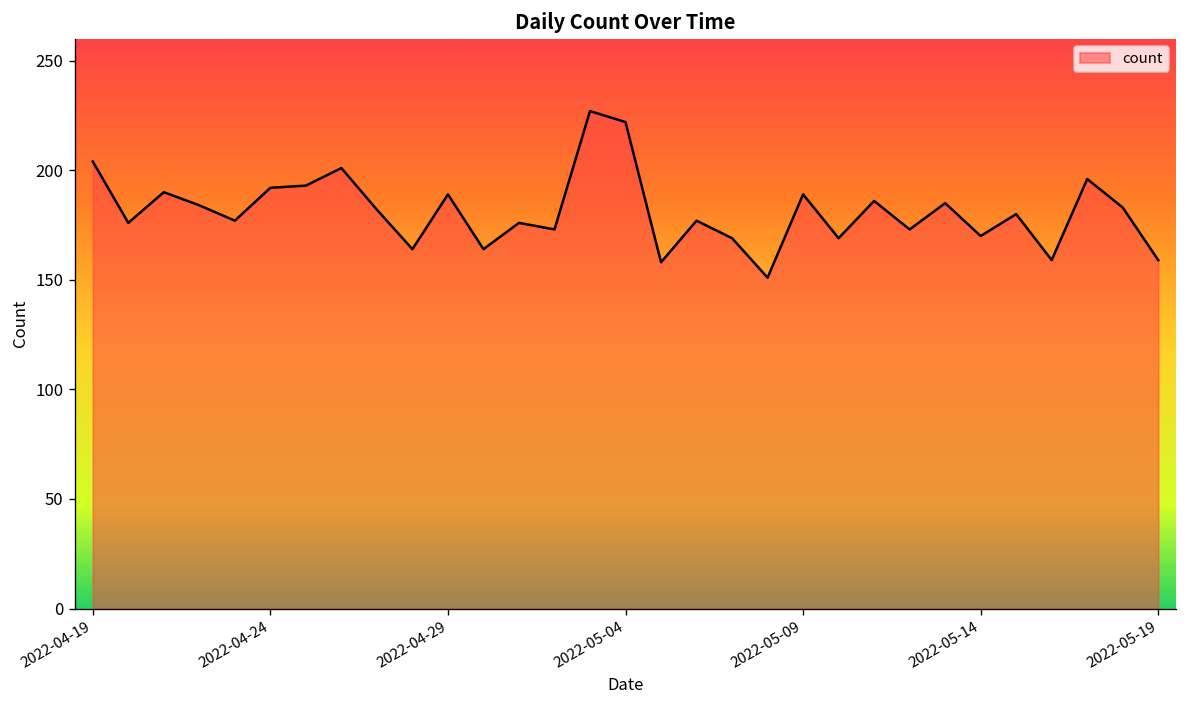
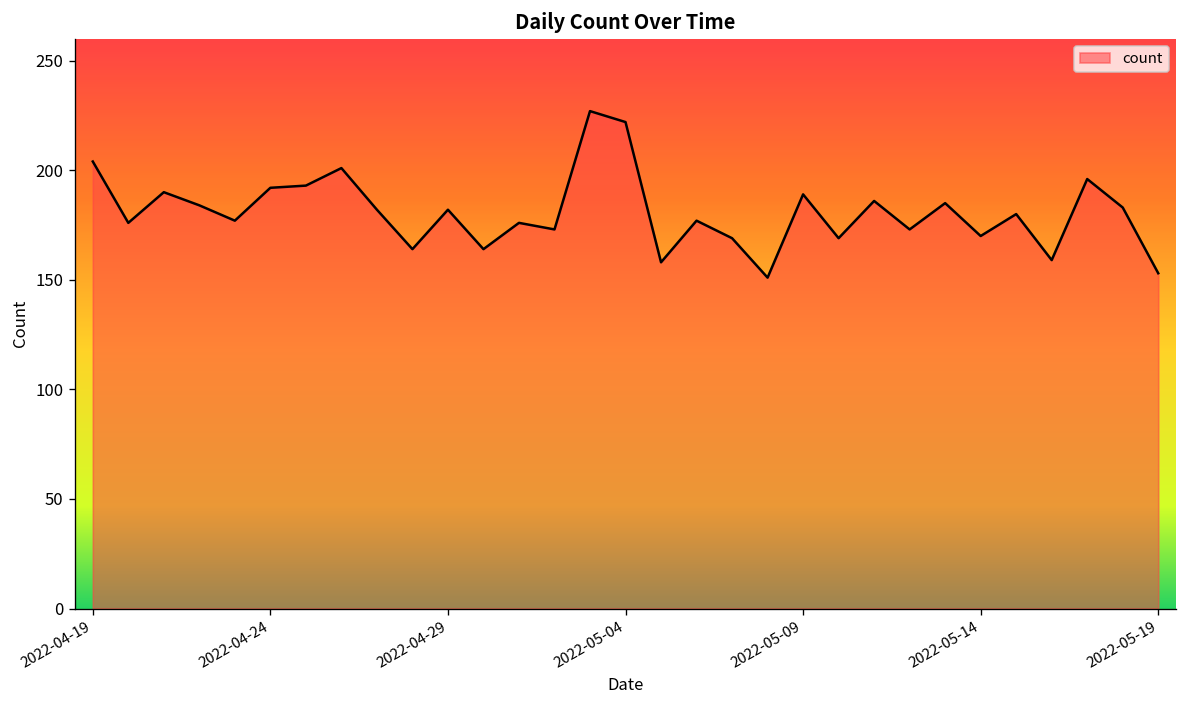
  {
    "2022-04-19": 204,
    "2022-04-24": 192,
-   "2022-04-29": 189,
+   "2022-04-29": 182,
    "2022-05-04": 222,
    "2022-05-09": 189,
    "2022-05-14": 170,
-   "2022-05-19": 159
+   "2022-05-19": 153
  }
